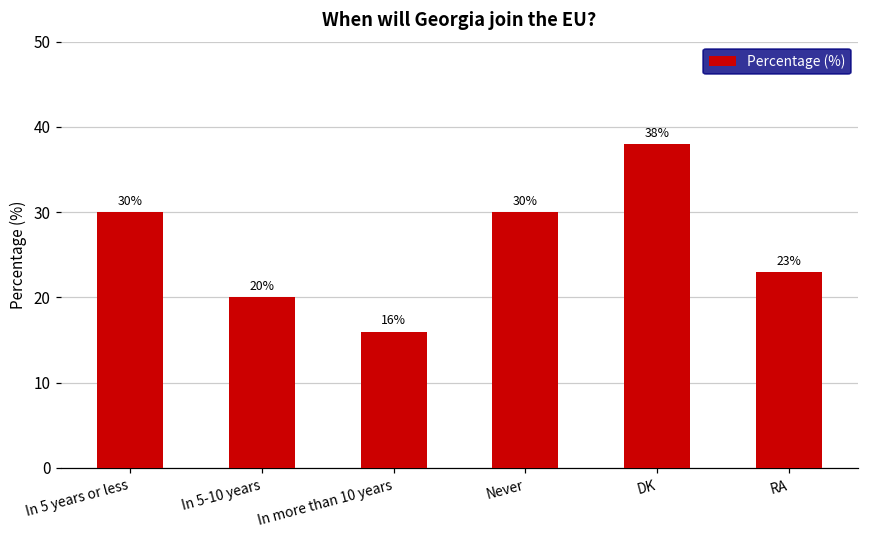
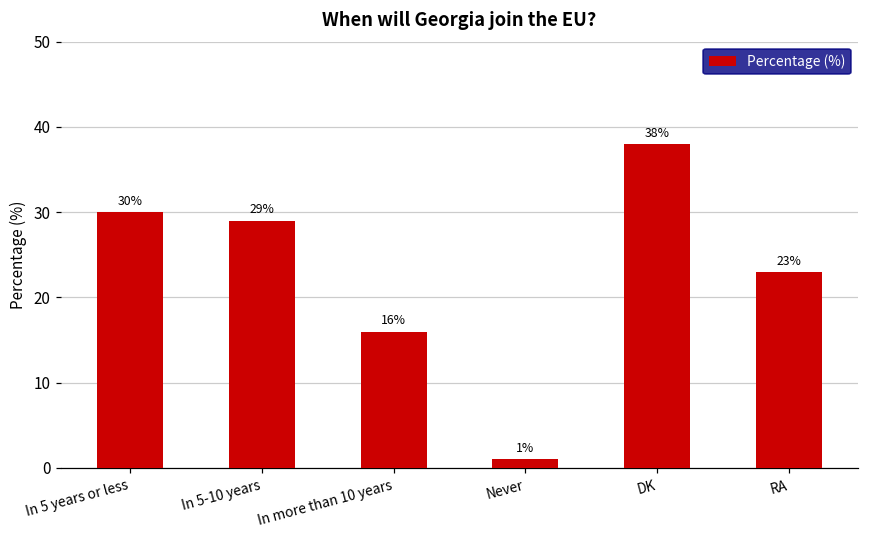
  {
    "In 5 years or less": "30%",
-   "In 5-10 years": "20%",
+   "In 5-10 years": "29%",
    "In more than 10 years": "16%",
-   "Never": "30%",
+   "Never": "1%",
    "DK": "38%",
    "RA": "23%"
  }
